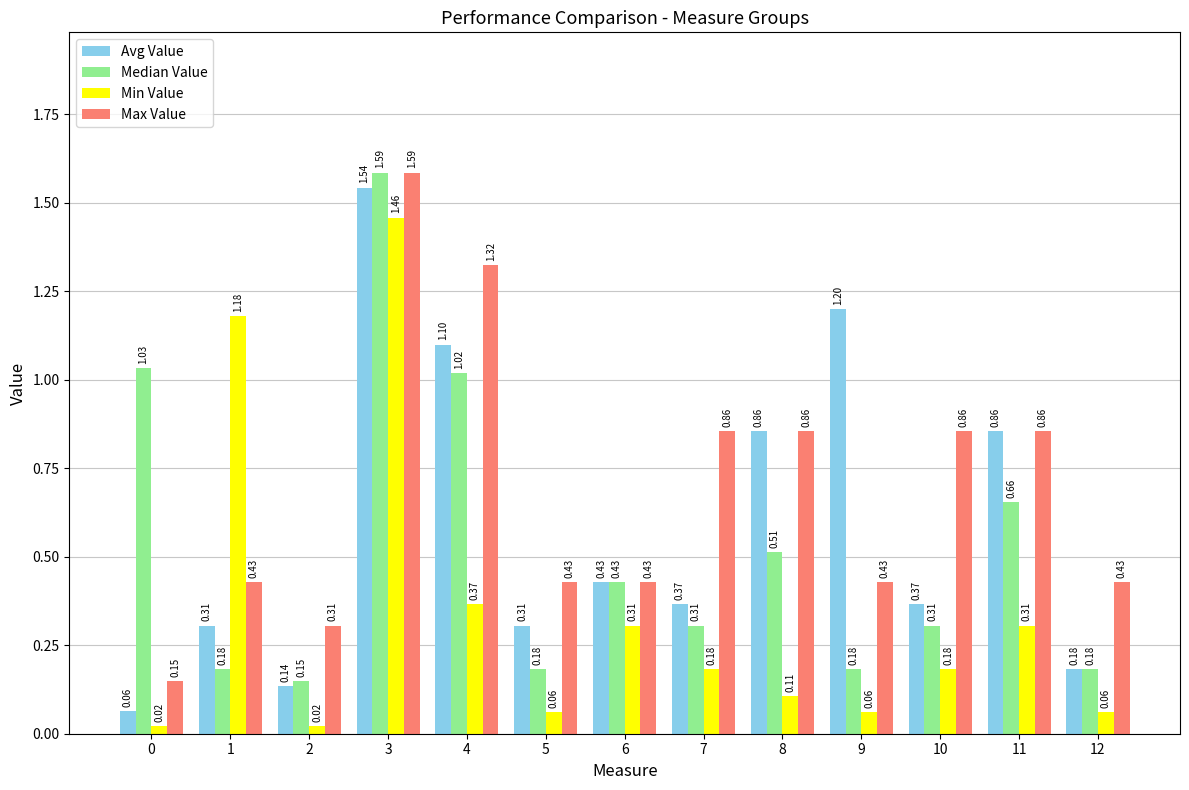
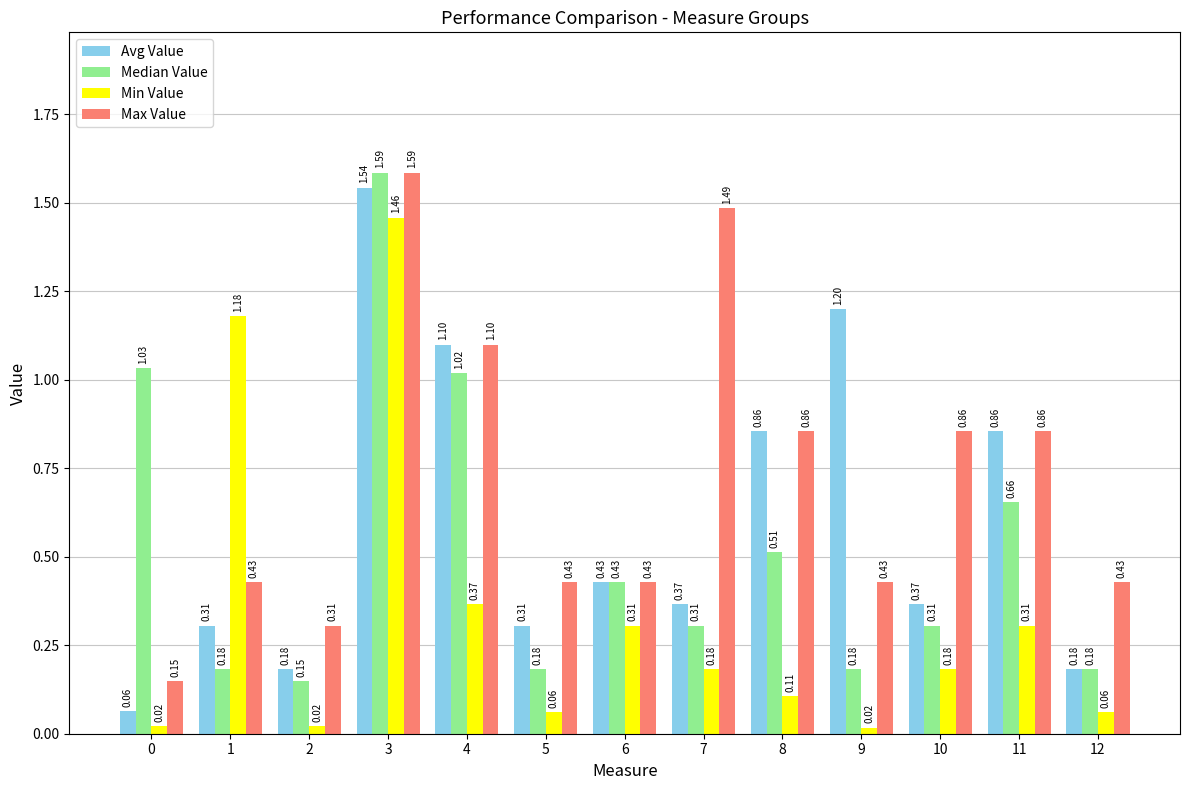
  {
    "Avg Value": {
      "0": 0.06,
      "1": 0.31,
-     "2": 0.14,
+     "2": 0.18,
      "3": 1.54,
      "4": 1.10,
      "5": 0.31,
      "6": 0.43,
      "7": 0.37,
      "8": 0.86,
      "9": 1.20,
      "10": 0.37,
      "11": 0.86,
      "12": 0.18
    },
    "Median Value": {
      "0": 1.03,
      "1": 0.18,
      "2": 0.15,
      "3": 1.59,
      "4": 1.02,
      "5": 0.18,
      "6": 0.43,
      "7": 0.31,
      "8": 0.51,
      "9": 0.18,
      "10": 0.31,
      "11": 0.66,
      "12": 0.18
    },
    "Min Value": {
      "0": 0.02,
      "1": 1.18,
      "2": 0.02,
      "3": 1.46,
      "4": 0.37,
      "5": 0.06,
      "6": 0.31,
      "7": 0.18,
      "8": 0.11,
-     "9": 0.06,
+     "9": 0.02,
      "10": 0.18,
      "11": 0.31,
      "12": 0.06
    },
    "Max Value": {
      "0": 0.15,
      "1": 0.43,
      "2": 0.31,
      "3": 1.59,
-     "4": 1.32,
+     "4": 1.10,
      "5": 0.43,
      "6": 0.43,
-     "7": 0.86,
+     "7": 1.49,
      "8": 0.86,
      "9": 0.43,
      "10": 0.86,
      "11": 0.86,
      "12": 0.43
    }
  }
